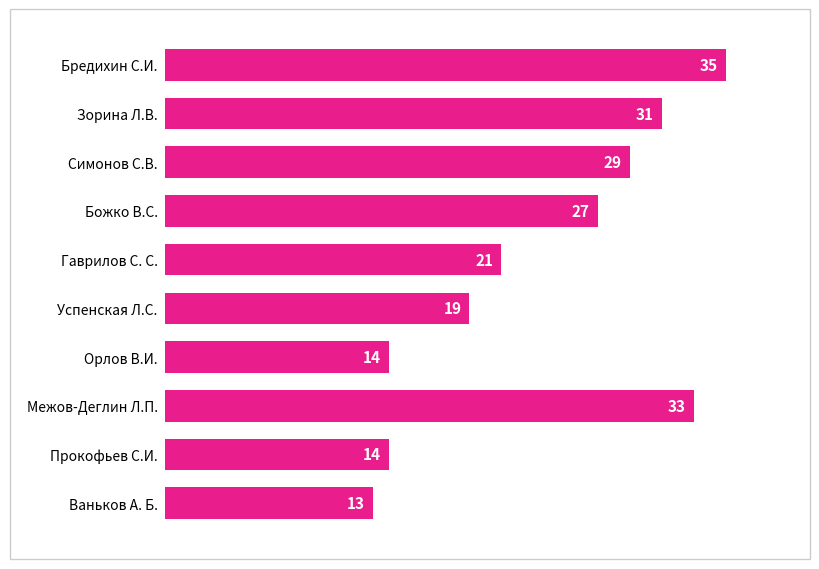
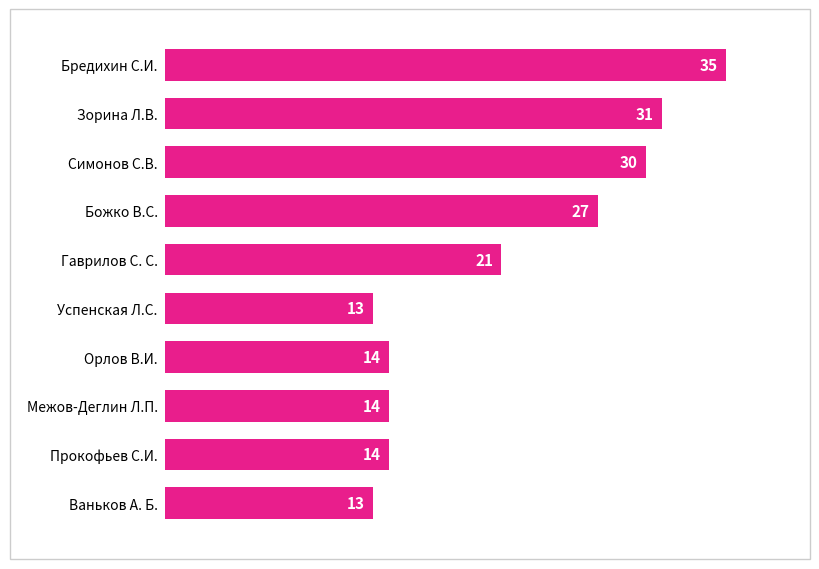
  {
    "Бредихин С.И.": 35,
    "Зорина Л.В.": 31,
-   "Симонов С.В.": 29,
+   "Симонов С.В.": 30,
    "Божко В.С.": 27,
    "Гаврилов С. С.": 21,
-   "Успенская Л.С.": 19,
+   "Успенская Л.С.": 13,
    "Орлов В.И.": 14,
-   "Межов-Деглин Л.П.": 33,
+   "Межов-Деглин Л.П.": 14,
    "Прокофьев С.И.": 14,
    "Ваньков А. Б.": 13
  }
